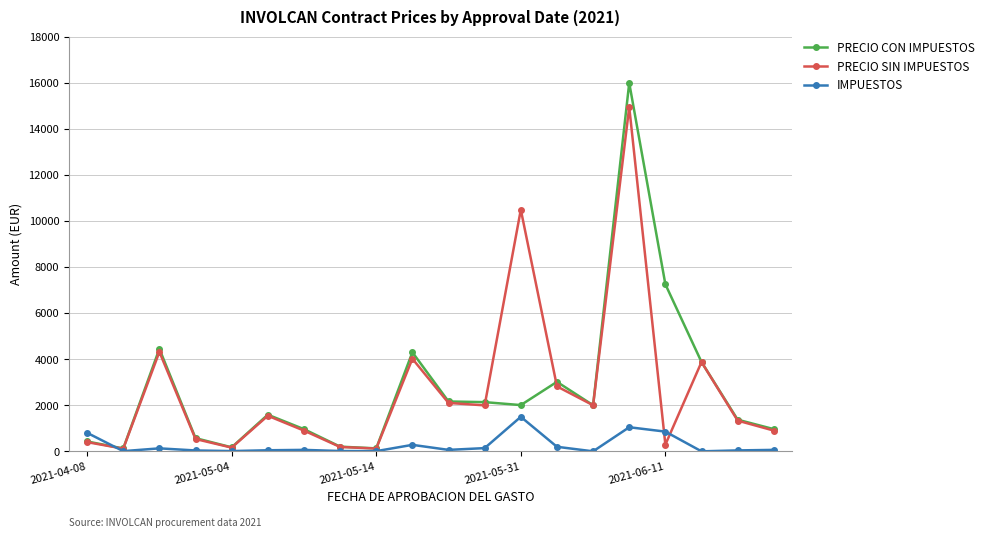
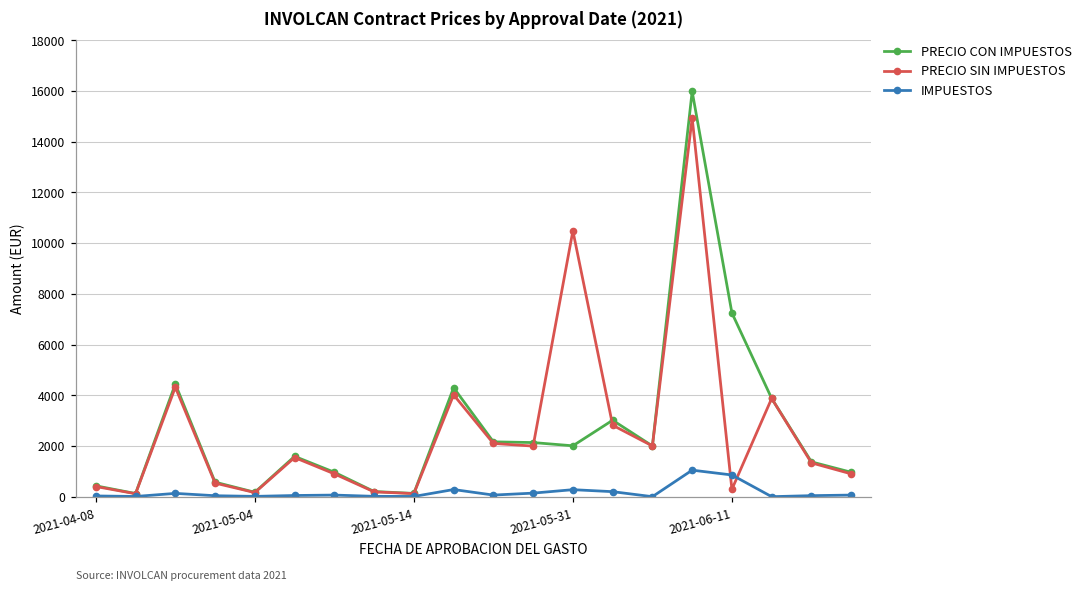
  {
    "PRECIO CON IMPUESTOS": {
      "2021-05-31": 2000,
      "2021-06-11": 7200
    },
    "PRECIO SIN IMPUESTOS": {
      "2021-05-31": 10500,
      "2021-06-11": 300
    },
    "IMPUESTOS": {
-     "2021-04-08": 800,
+     "2021-04-08": 0,
      "2021-05-04": 0,
      "2021-05-14": 0,
-     "2021-05-31": 1500,
+     "2021-05-31": 300,
      "2021-06-11": 900
    }
  }
